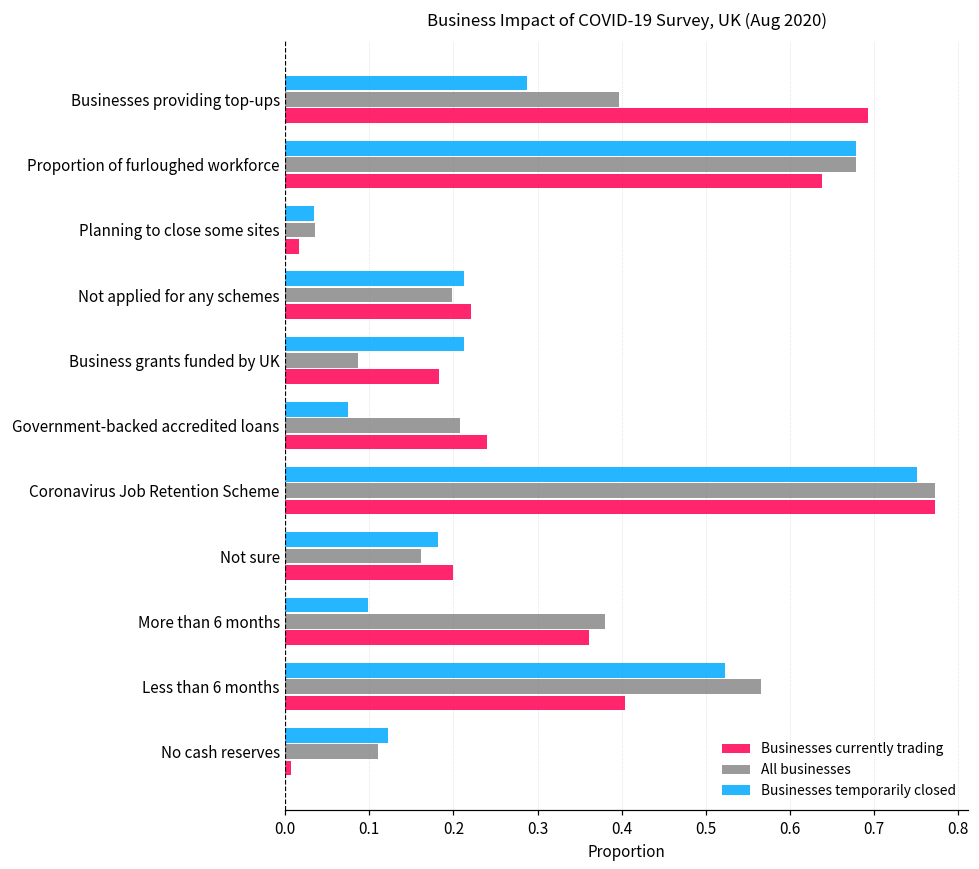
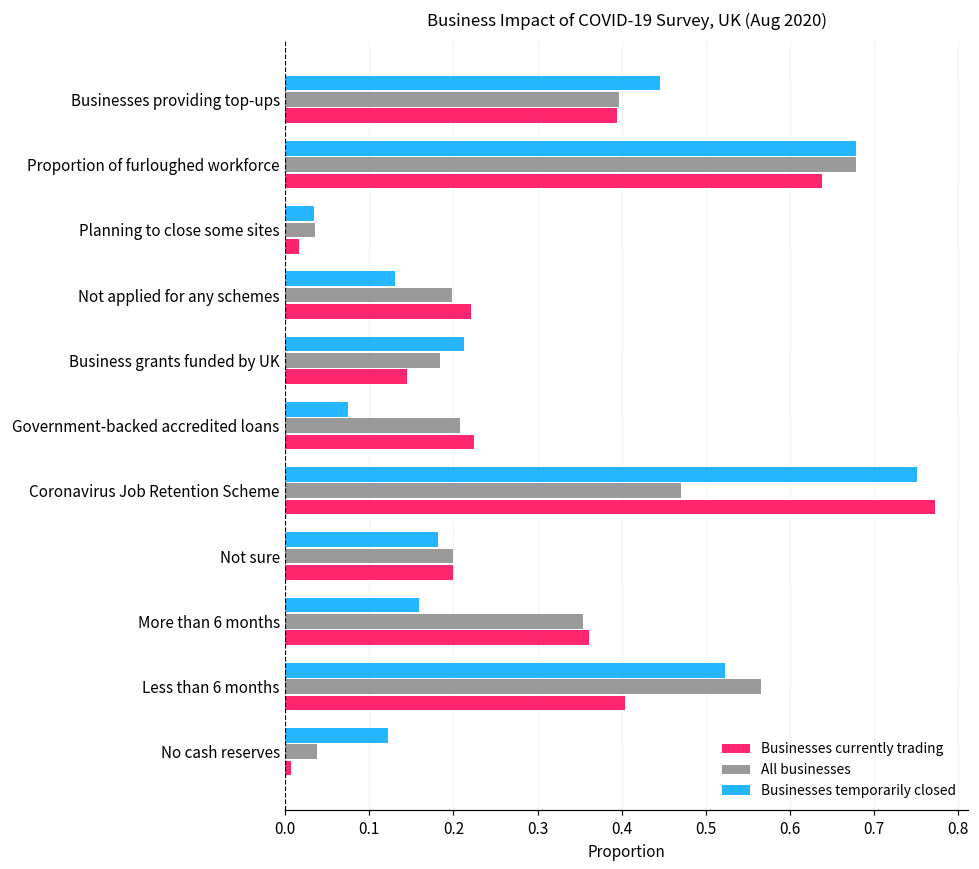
  {
    "Businesses currently trading": {
-     "Businesses providing top-ups": 0.69,
+     "Businesses providing top-ups": 0.40,
      "Proportion of furloughed workforce": 0.64,
      "Planning to close some sites": 0.02,
      "Not applied for any schemes": 0.22,
-     "Business grants funded by UK": 0.18,
-     "Government-backed accredited loans": 0.24,
+     "Business grants funded by UK": 0.15,
+     "Government-backed accredited loans": 0.23,
      "Coronavirus Job Retention Scheme": 0.77,
      "Not sure": 0.20,
      "More than 6 months": 0.36,
      "Less than 6 months": 0.40,
      "No cash reserves": 0.01
    },
    "All businesses": {
      "Businesses providing top-ups": 0.40,
      "Proportion of furloughed workforce": 0.68,
      "Planning to close some sites": 0.04,
      "Not applied for any schemes": 0.20,
-     "Business grants funded by UK": 0.09,
+     "Business grants funded by UK": 0.18,
      "Government-backed accredited loans": 0.21,
-     "Coronavirus Job Retention Scheme": 0.77,
-     "Not sure": 0.16,
-     "More than 6 months": 0.38,
+     "Coronavirus Job Retention Scheme": 0.47,
+     "Not sure": 0.20,
+     "More than 6 months": 0.35,
      "Less than 6 months": 0.57,
-     "No cash reserves": 0.11
+     "No cash reserves": 0.04
    },
    "Businesses temporarily closed": {
-     "Businesses providing top-ups": 0.29,
+     "Businesses providing top-ups": 0.45,
      "Proportion of furloughed workforce": 0.68,
      "Planning to close some sites": 0.03,
-     "Not applied for any schemes": 0.21,
+     "Not applied for any schemes": 0.13,
      "Business grants funded by UK": 0.21,
      "Government-backed accredited loans": 0.08,
      "Coronavirus Job Retention Scheme": 0.75,
      "Not sure": 0.18,
-     "More than 6 months": 0.10,
+     "More than 6 months": 0.16,
      "Less than 6 months": 0.52,
      "No cash reserves": 0.12
    }
  }
